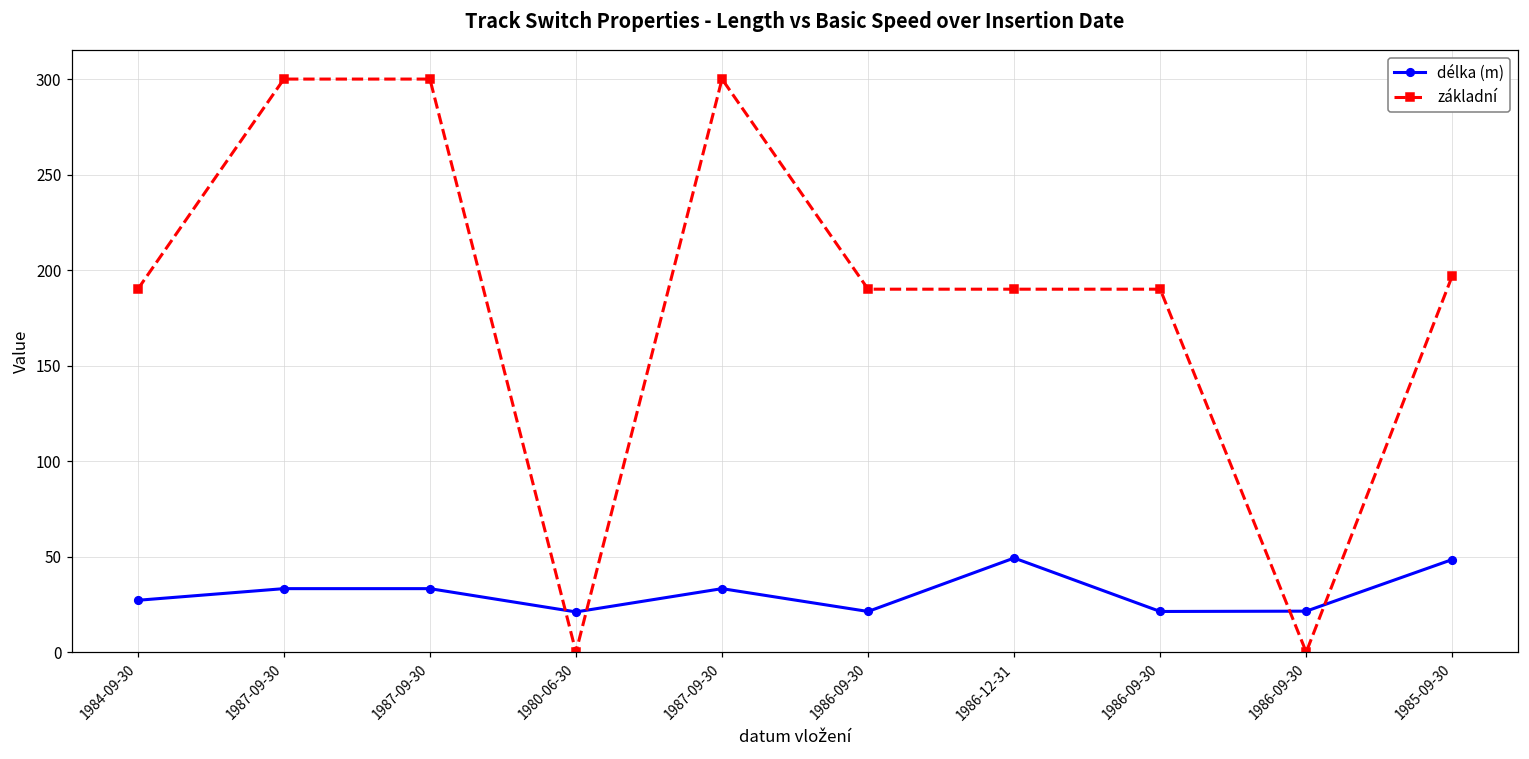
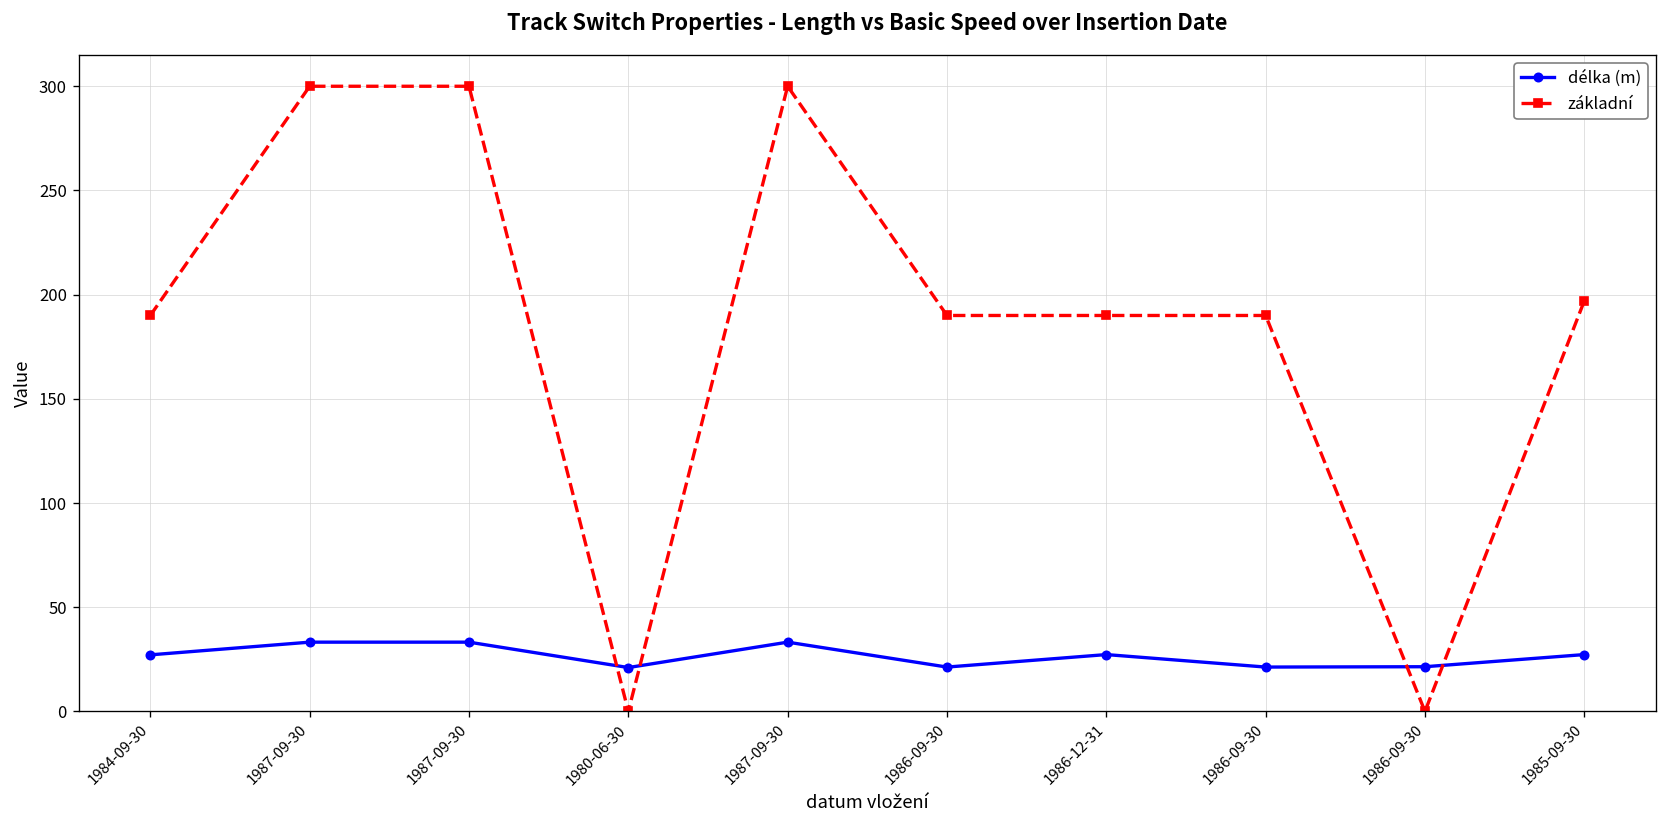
  {
    "délka (m)": {
      "1984-09-30": 27,
      "1980-06-30": 21,
-     "1986-12-31": 49,
-     "1985-09-30": 48
+     "1986-12-31": 27,
+     "1985-09-30": 27
    },
    "základní": {
      "1984-09-30": 190,
      "1980-06-30": 0,
      "1986-12-31": 190,
      "1985-09-30": 197
    }
  }
